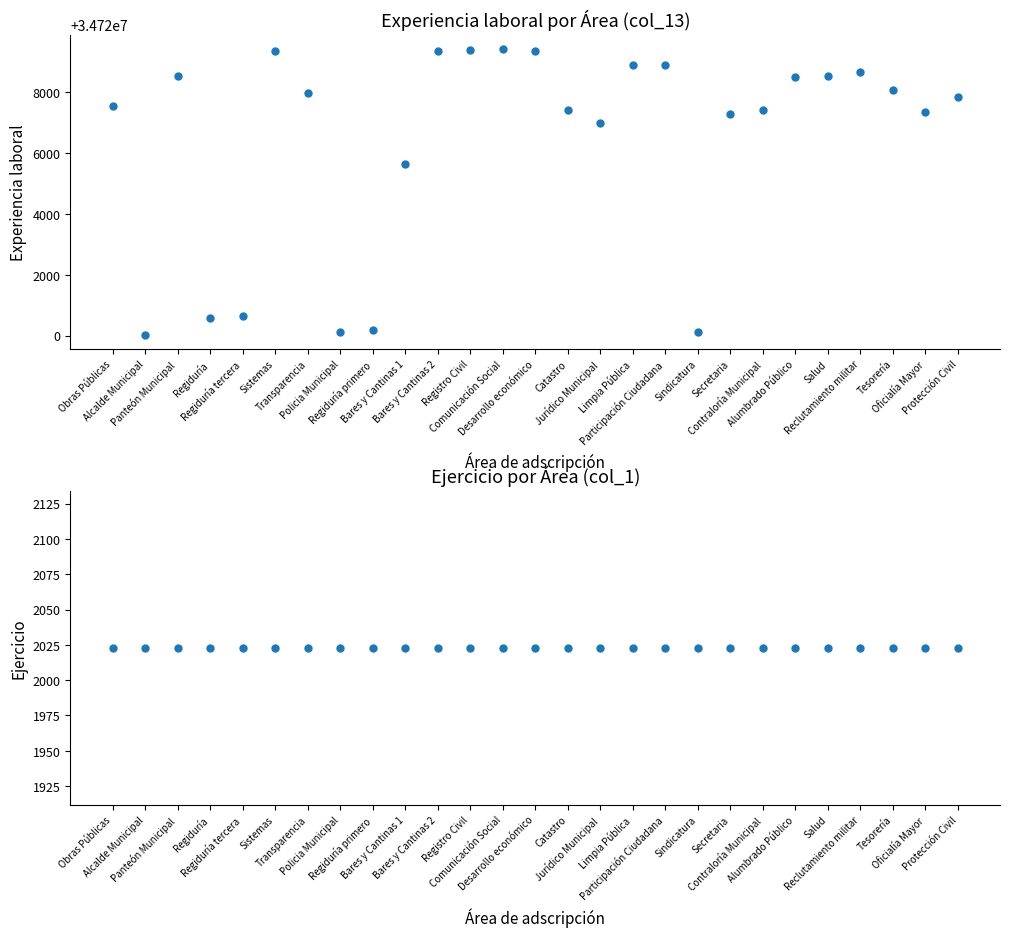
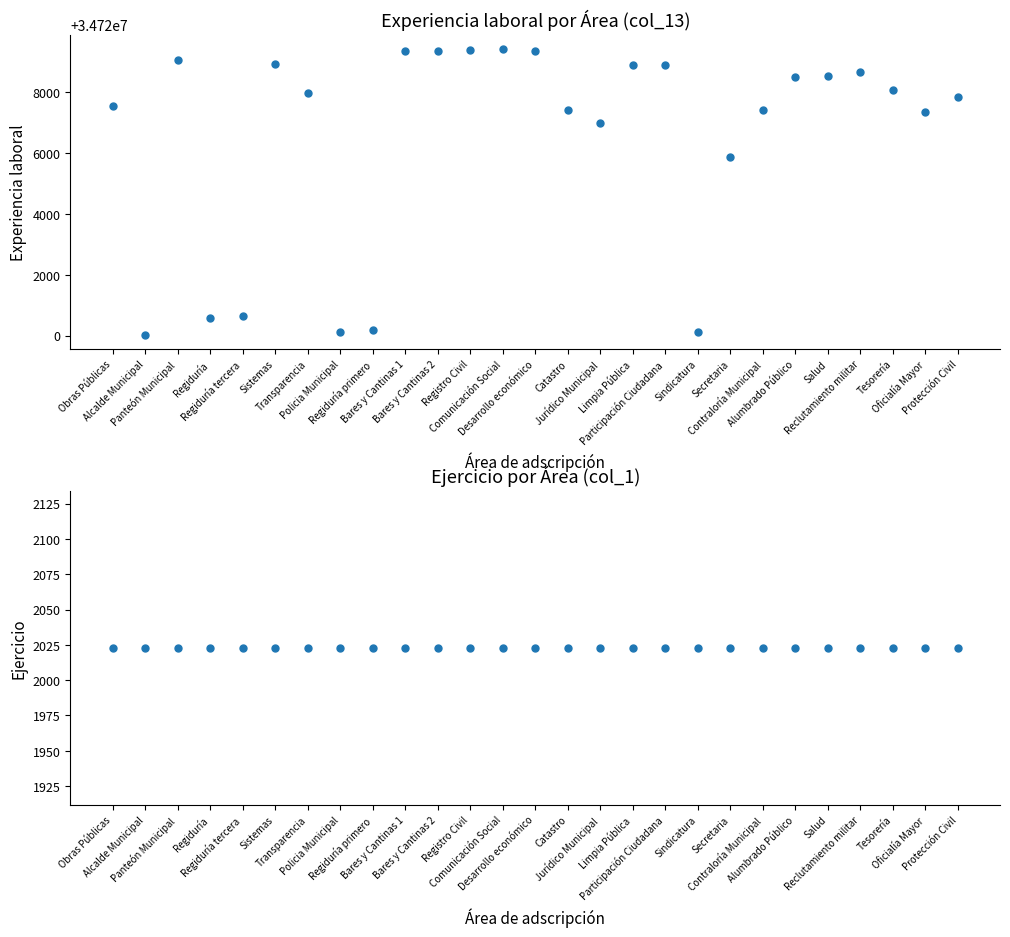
  {
    "Experiencia laboral por Área (col_13)": {
      "Obras Públicas": 34727600,
      "Alcalde Municipal": 34720000,
-     "Panteón Municipal": 34728500,
+     "Panteón Municipal": 34729100,
      "Regiduría": 34720600,
      "Regiduría tercera": 34720600,
-     "Sistemas": 34729400,
+     "Sistemas": 34728900,
      "Transparencia": 34728000,
      "Policia Municipal": 34720100,
      "Regiduría primero": 34720200,
-     "Bares y Cantinas 1": 34725600,
+     "Bares y Cantinas 1": 34729400,
      "Bares y Cantinas 2": 34729400,
      "Registro Civil": 34729400,
      "Comunicación Social": 34729400,
      "Desarrollo económico": 34729300,
      "Catastro": 34727400,
      "Jurídico Municipal": 34727000,
      "Limpia Pública": 34728900,
      "Participación Ciudadana": 34728900,
      "Sindicatura": 34720100,
-     "Secretaria": 34727300,
+     "Secretaria": 34725900,
      "Contraloría Municipal": 34727400,
      "Alumbrado Público": 34728500,
      "Salud": 34728500,
      "Reclutamiento militar": 34728700,
      "Tesorería": 34728100,
      "Oficialía Mayor": 34727300,
      "Protección Civil": 34727800
    },
    "Ejercicio por Área (col_1)": {
      "Obras Públicas": 2023,
      "Alcalde Municipal": 2023,
      "Panteón Municipal": 2023,
      "Regiduría": 2023,
      "Regiduría tercera": 2023,
      "Sistemas": 2023,
      "Transparencia": 2023,
      "Policia Municipal": 2023,
      "Regiduría primero": 2023,
      "Bares y Cantinas 1": 2023,
      "Bares y Cantinas 2": 2023,
      "Registro Civil": 2023,
      "Comunicación Social": 2023,
      "Desarrollo económico": 2023,
      "Catastro": 2023,
      "Jurídico Municipal": 2023,
      "Limpia Pública": 2023,
      "Participación Ciudadana": 2023,
      "Sindicatura": 2023,
      "Secretaria": 2023,
      "Contraloría Municipal": 2023,
      "Alumbrado Público": 2023,
      "Salud": 2023,
      "Reclutamiento militar": 2023,
      "Tesorería": 2023,
      "Oficialía Mayor": 2023,
      "Protección Civil": 2023
    }
  }
